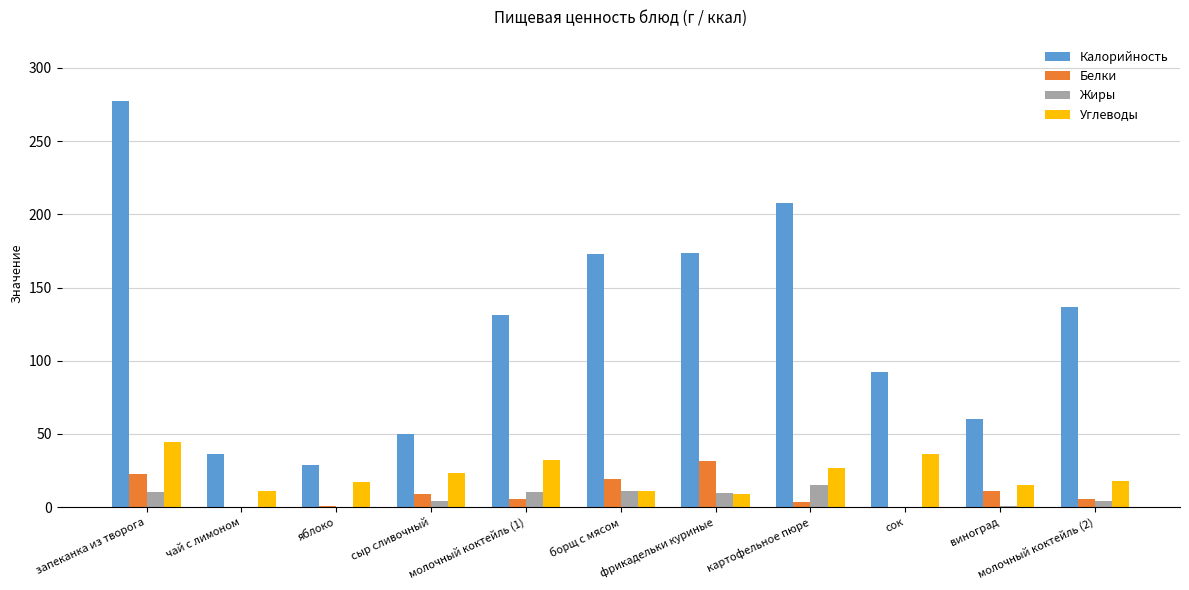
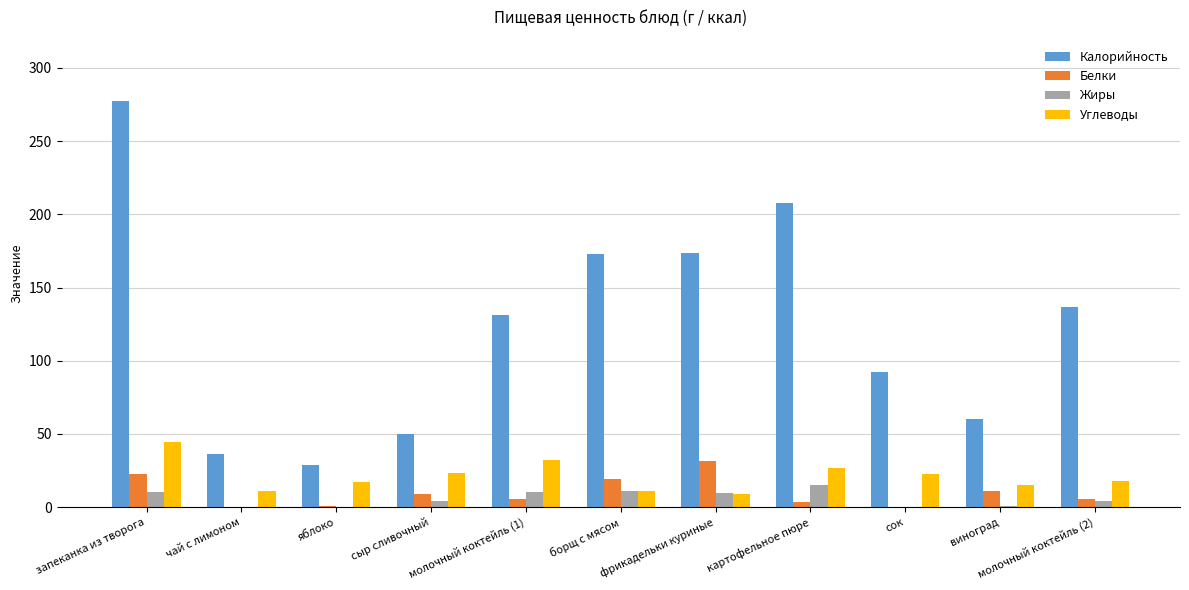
  {
    "Калорийность": {
      "запеканка из творога": 278,
      "чай с лимоном": 36,
      "яблоко": 29,
      "сыр сливочный": 50,
      "молочный коктейль (1)": 131,
      "борщ с мясом": 173,
      "фрикадельки куриные": 174,
      "картофельное пюре": 208,
      "сок": 92,
      "виноград": 60,
      "молочный коктейль (2)": 137
    },
    "Белки": {
      "запеканка из творога": 22,
      "сыр сливочный": 9,
      "молочный коктейль (1)": 5,
      "борщ с мясом": 19,
      "фрикадельки куриные": 32,
      "картофельное пюре": 4,
      "сок": 0,
      "виноград": 11,
      "молочный коктейль (2)": 5
    },
    "Жиры": {
      "запеканка из творога": 10,
      "чай с лимоном": 0,
      "яблоко": 0,
      "сыр сливочный": 4,
      "молочный коктейль (1)": 11,
      "борщ с мясом": 11,
      "фрикадельки куриные": 10,
      "картофельное пюре": 15,
      "сок": 0,
      "молочный коктейль (2)": 4
    },
    "Углеводы": {
      "запеканка из творога": 45,
      "чай с лимоном": 11,
      "яблоко": 17,
      "сыр сливочный": 24,
      "молочный коктейль (1)": 32,
      "борщ с мясом": 11,
      "фрикадельки куриные": 9,
      "картофельное пюре": 27,
-     "сок": 36,
+     "сок": 23,
      "виноград": 15,
      "молочный коктейль (2)": 18
    }
  }
